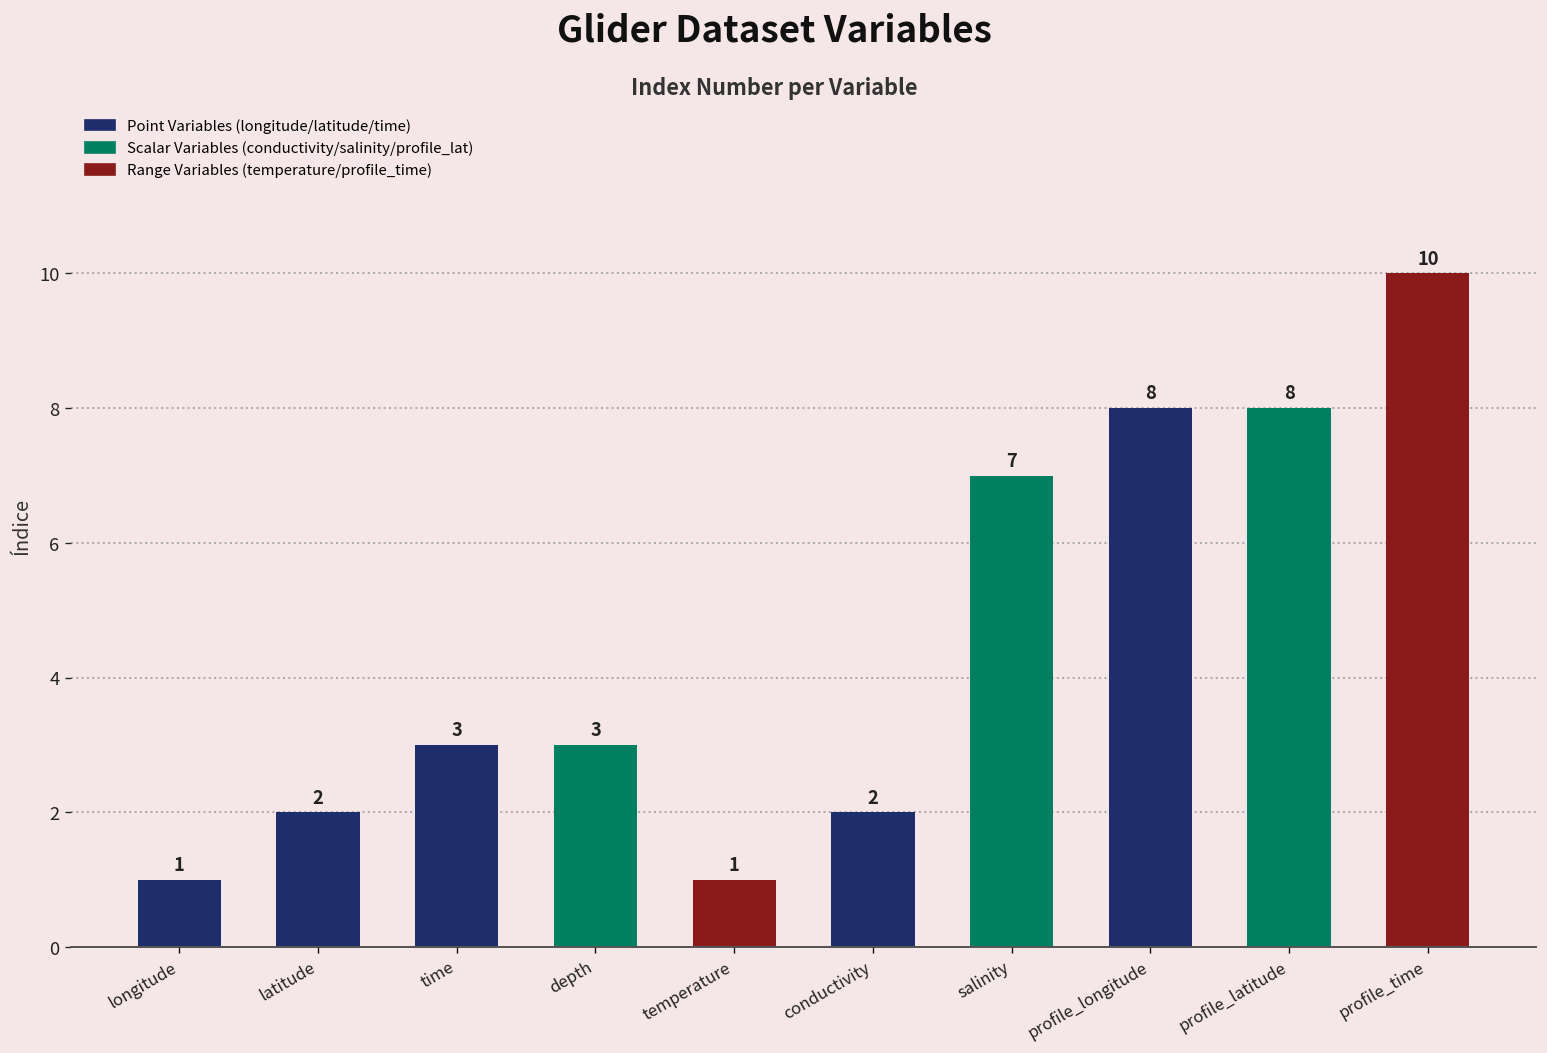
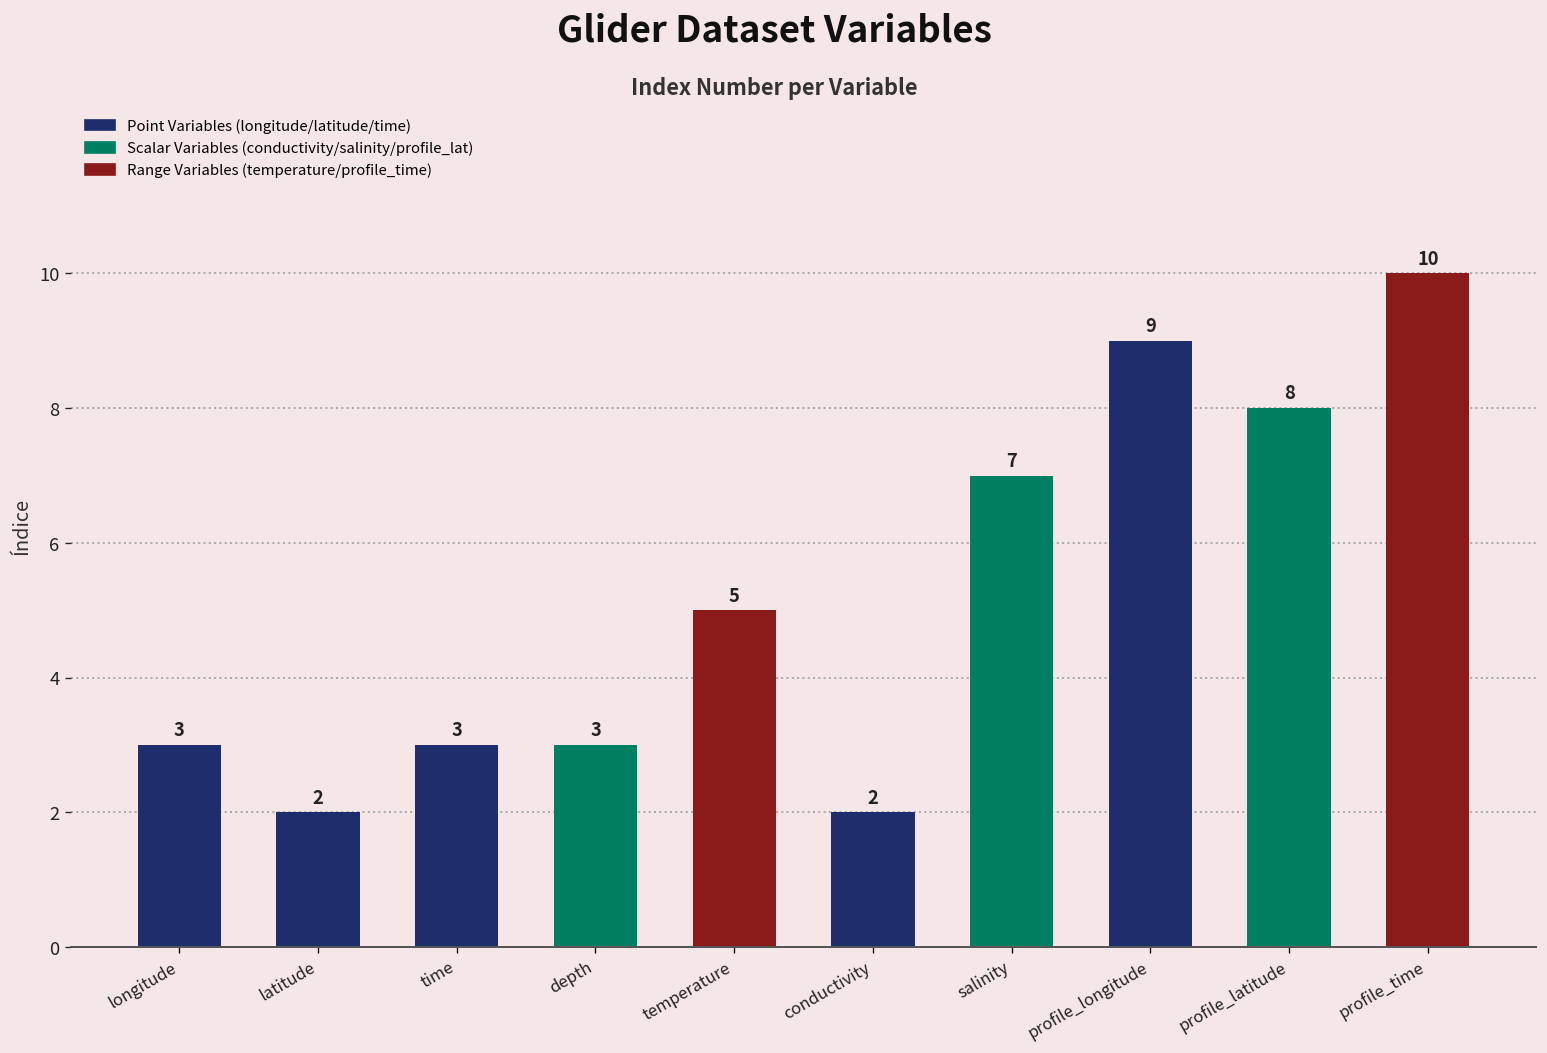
  {
-   "longitude": 1,
+   "longitude": 3,
    "latitude": 2,
    "time": 3,
    "depth": 3,
-   "temperature": 1,
+   "temperature": 5,
    "conductivity": 2,
    "salinity": 7,
-   "profile_longitude": 8,
+   "profile_longitude": 9,
    "profile_latitude": 8,
    "profile_time": 10
  }
